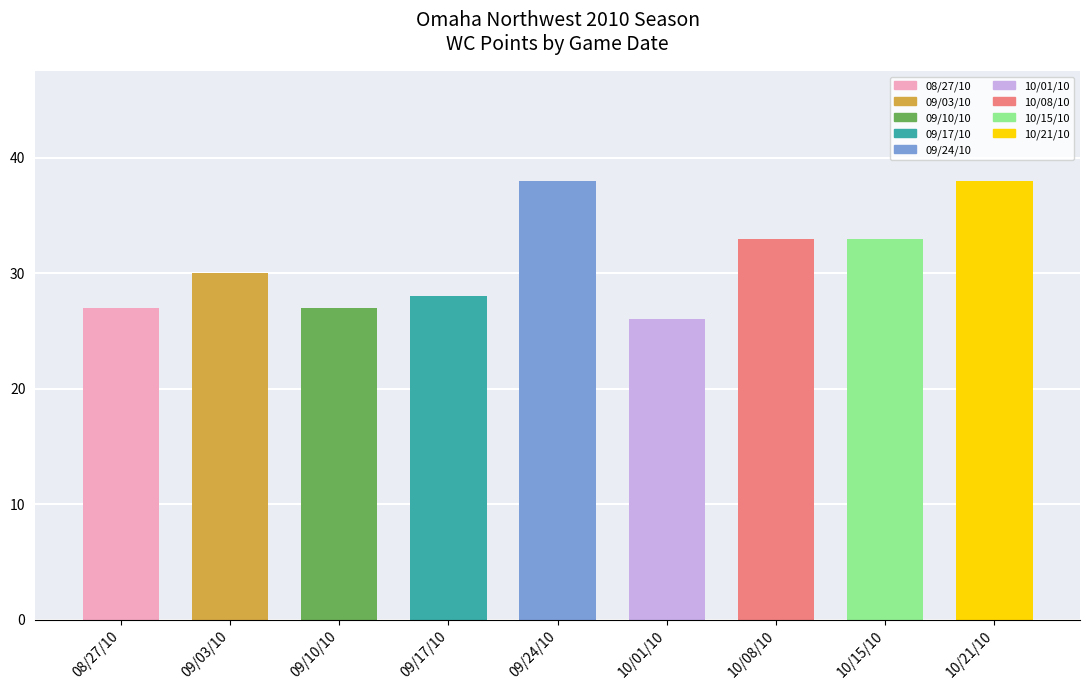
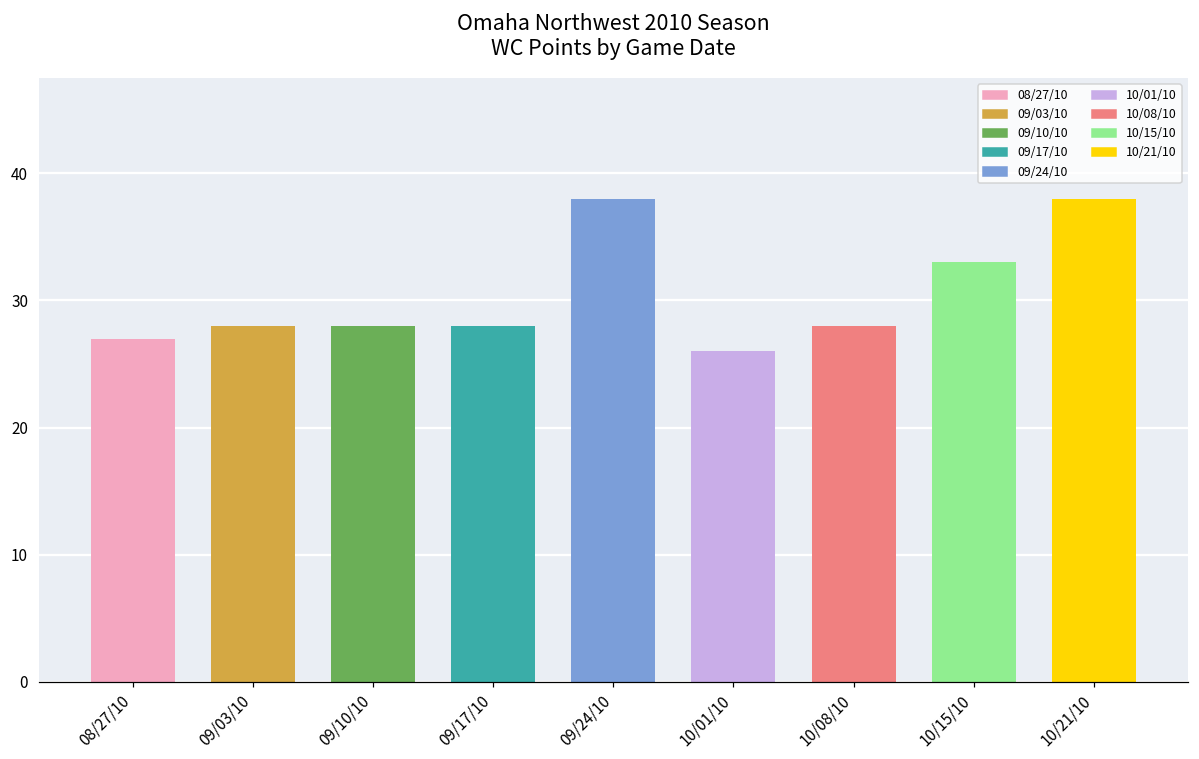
  {
    "08/27/10": 27,
-   "09/03/10": 30,
-   "09/10/10": 27,
+   "09/03/10": 28,
+   "09/10/10": 28,
    "09/17/10": 28,
    "09/24/10": 38,
    "10/01/10": 26,
-   "10/08/10": 33,
+   "10/08/10": 28,
    "10/15/10": 33,
    "10/21/10": 38
  }
